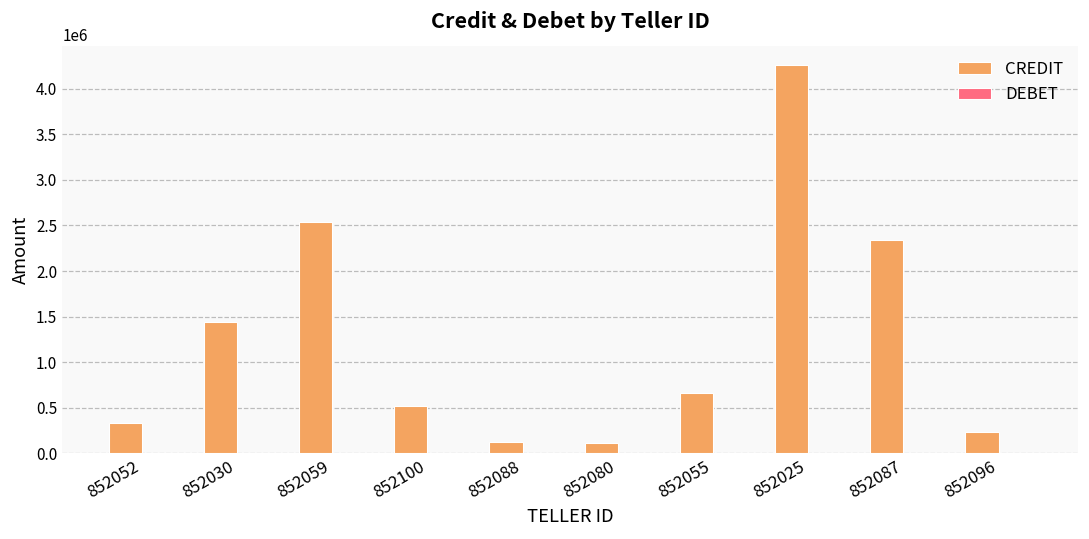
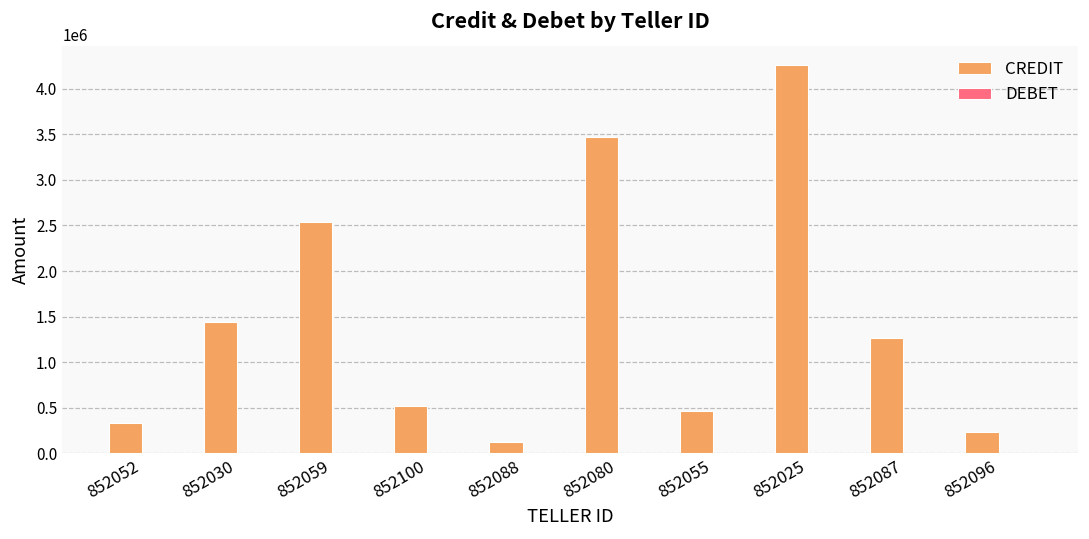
  {
    "CREDIT": {
      "852052": 300000,
      "852030": 1400000,
      "852059": 2500000,
      "852100": 500000,
      "852088": 100000,
-     "852080": 100000,
-     "852055": 700000,
+     "852080": 3500000,
+     "852055": 500000,
      "852025": 4300000,
-     "852087": 2300000,
+     "852087": 1300000,
      "852096": 200000
    },
    "DEBET": {
      "852052": 0,
      "852030": 0,
      "852059": 0,
      "852100": 0,
      "852088": 0,
      "852080": 0,
      "852055": 0,
      "852025": 0,
      "852087": 0,
      "852096": 0
    }
  }
